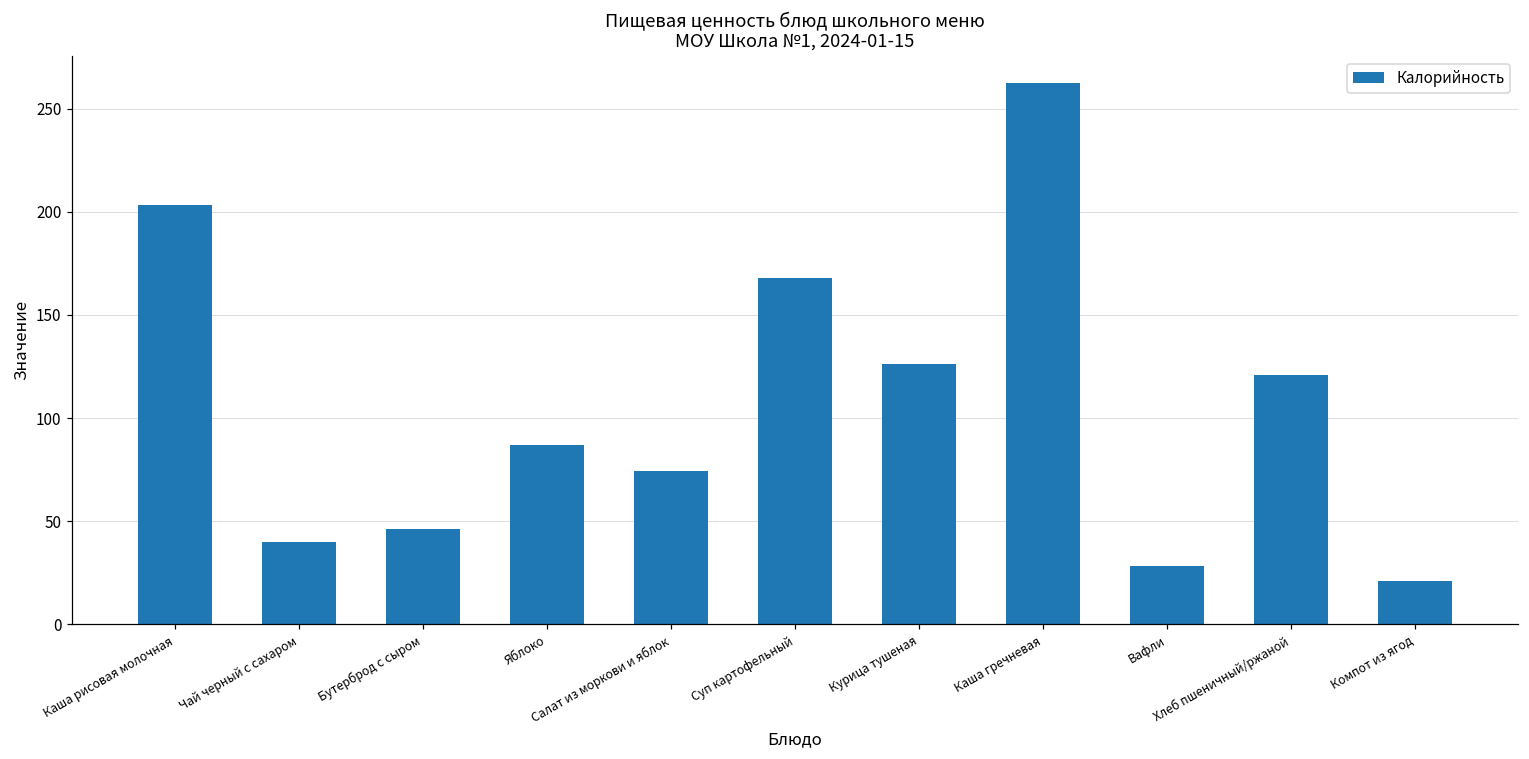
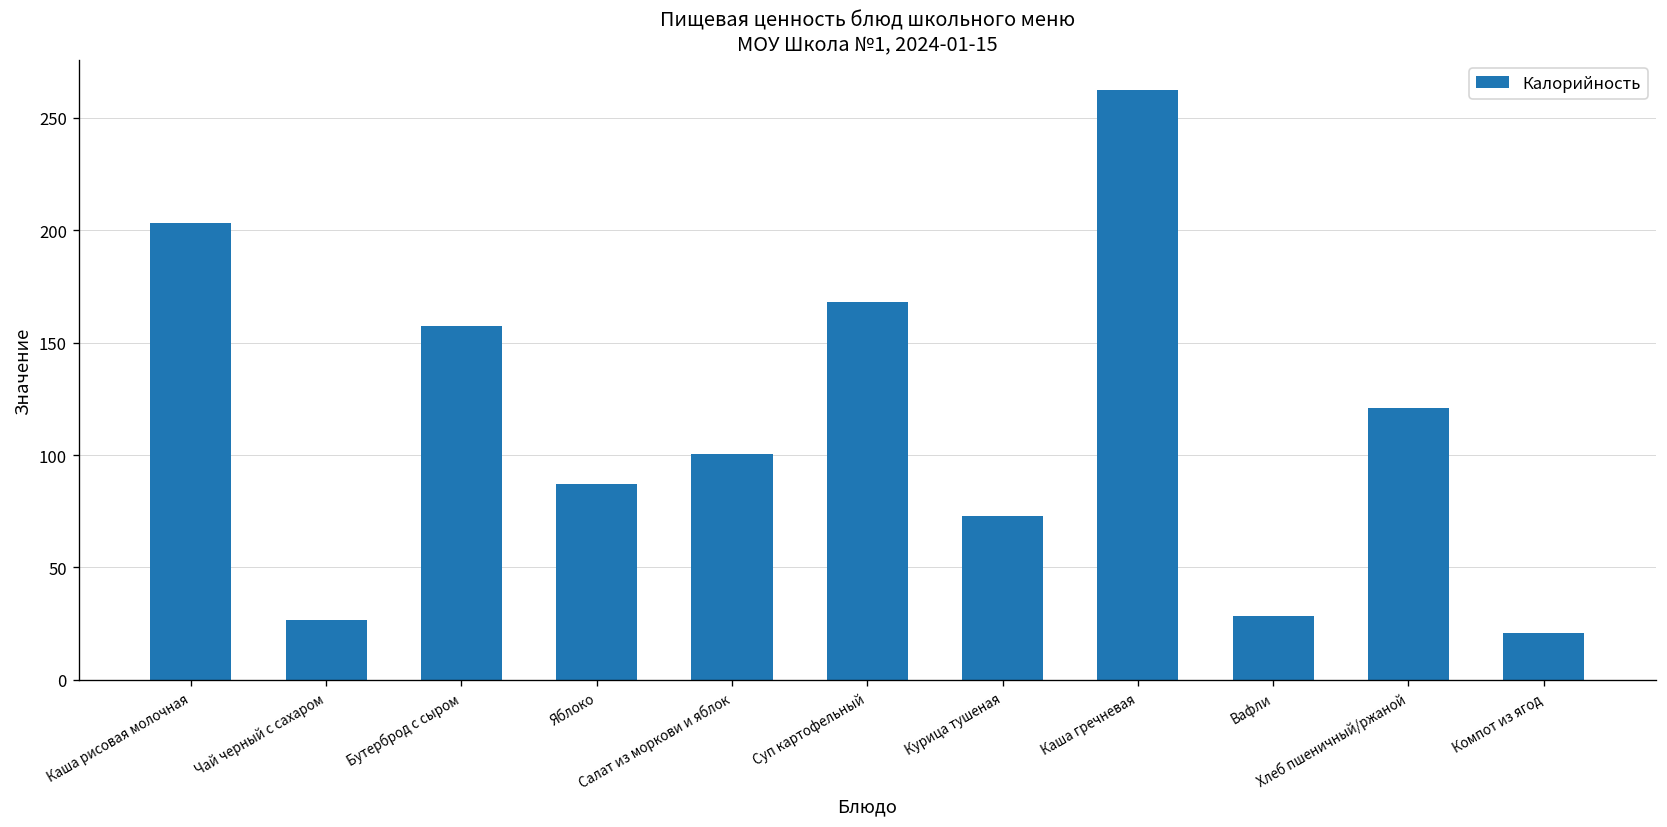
  {
    "Каша рисовая молочная": 203,
-   "Чай черный с сахаром": 40,
-   "Бутерброд с сыром": 46,
+   "Чай черный с сахаром": 26,
+   "Бутерброд с сыром": 158,
    "Яблоко": 87,
-   "Салат из моркови и яблок": 74,
+   "Салат из моркови и яблок": 100,
    "Суп картофельный": 168,
-   "Курица тушеная": 126,
+   "Курица тушеная": 73,
    "Каша гречневая": 263,
    "Вафли": 28,
    "Хлеб пшеничный/ржаной": 121,
    "Компот из ягод": 21
  }
